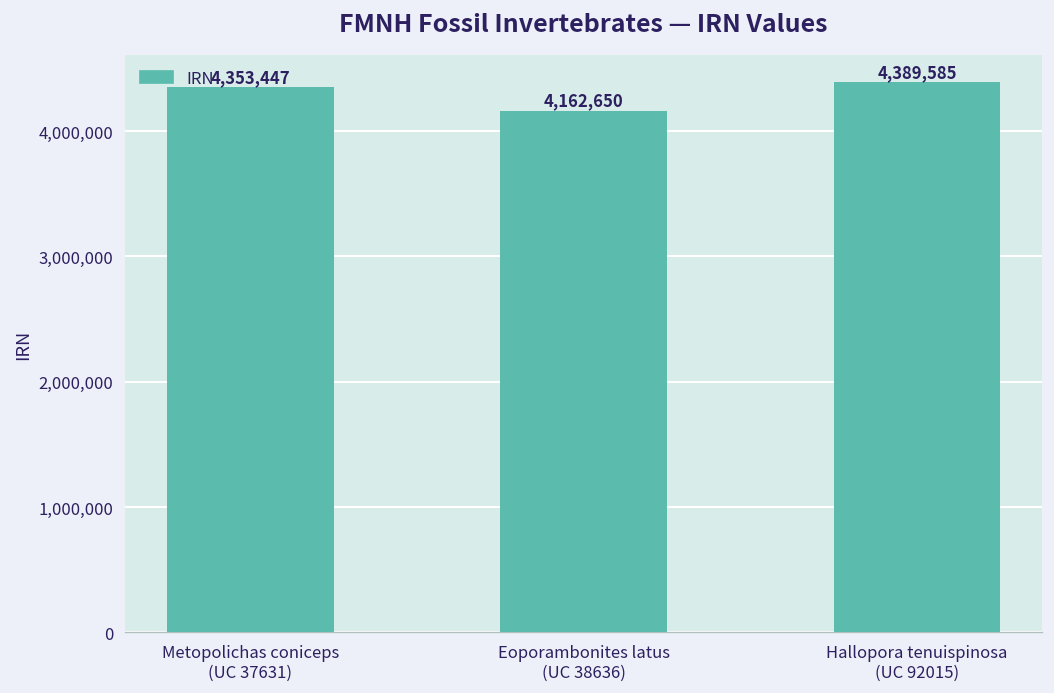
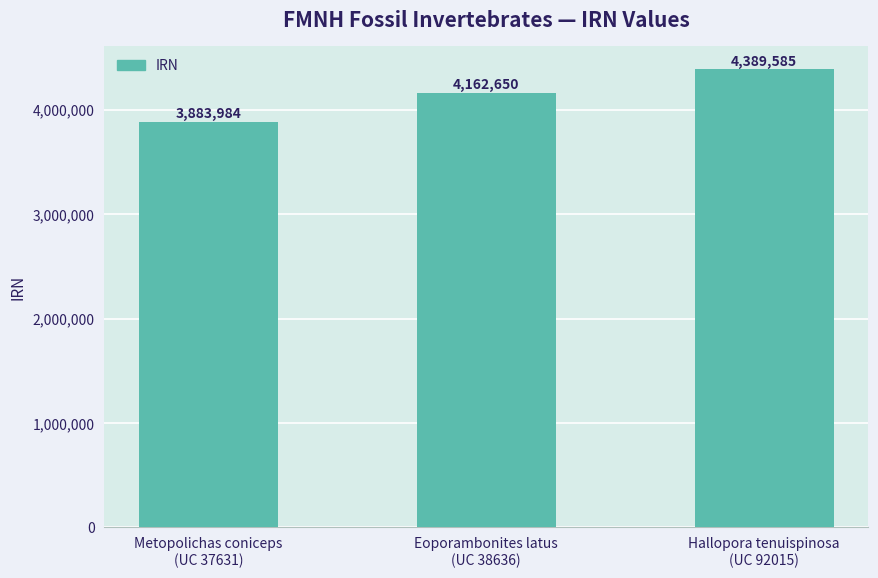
  {
-   "Metopolichas coniceps (UC 37631)": "4,353,447",
+   "Metopolichas coniceps (UC 37631)": "3,883,984",
    "Eoporambonites latus (UC 38636)": "4,162,650",
    "Hallopora tenuispinosa (UC 92015)": "4,389,585"
  }
